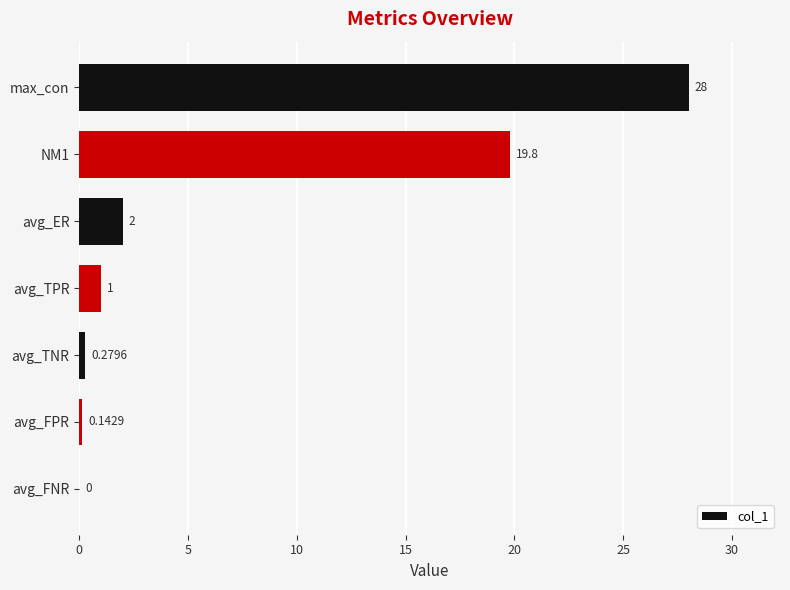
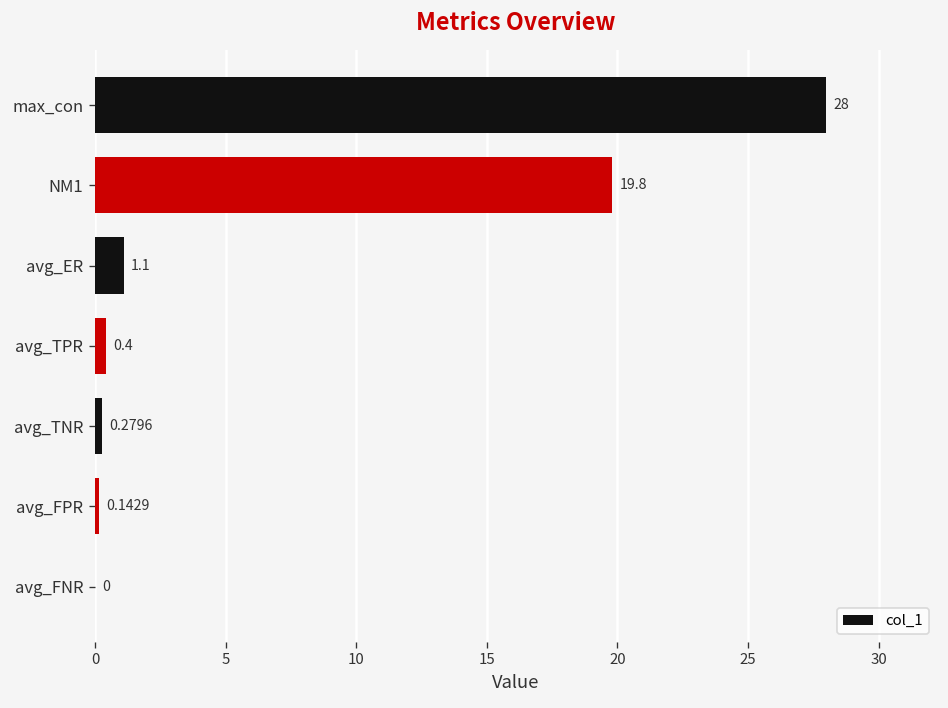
  {
    "max_con": 28,
    "NM1": 19.8,
-   "avg_ER": 2,
-   "avg_TPR": 1,
+   "avg_ER": 1.1,
+   "avg_TPR": 0.4,
    "avg_TNR": 0.2796,
    "avg_FPR": 0.1429,
    "avg_FNR": 0
  }
